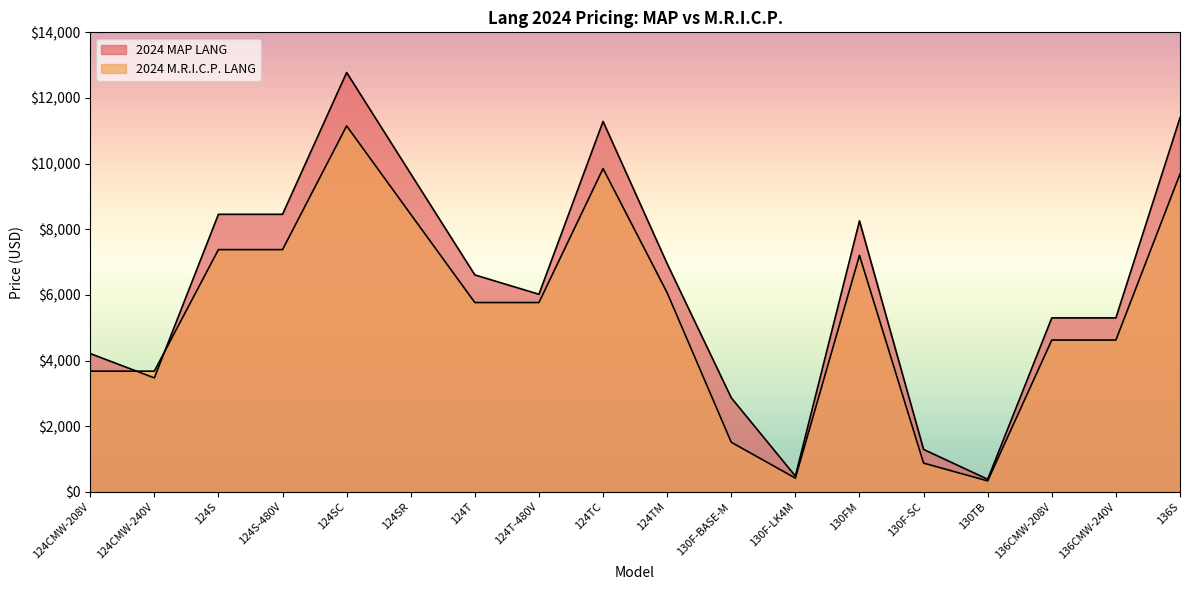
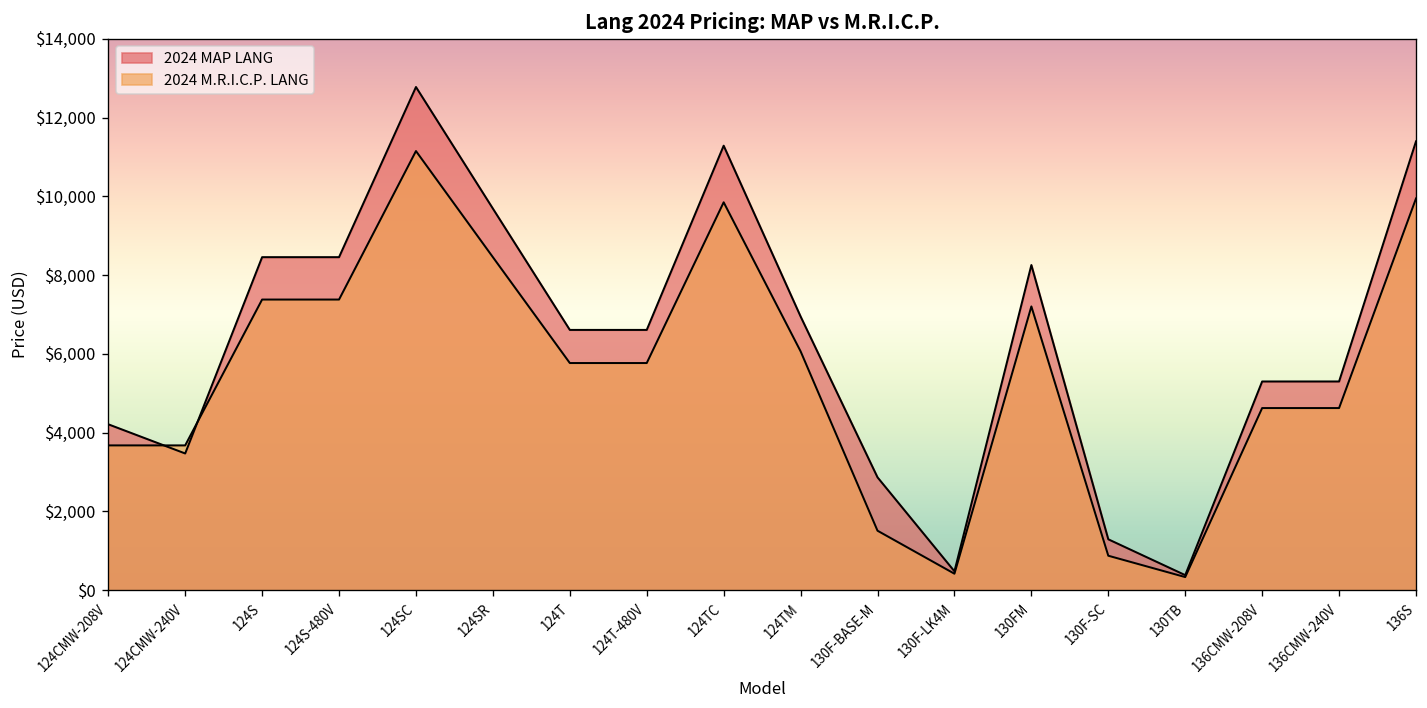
  {
    "2024 MAP LANG": {
      "124CMW-208V": "$4,200",
      "124CMW-240V": "$3,500",
      "124S": "$8,500",
      "124S-480V": "$8,500",
      "124SC": "$12,800",
      "124SR": "$9,700",
      "124T": "$6,600",
-     "124T-480V": "$6,000",
+     "124T-480V": "$6,600",
      "124TC": "$11,300",
      "124TM": "$7,000",
      "130F-BASE-M": "$2,900",
      "130FM": "$8,300",
      "130F-SC": "$1,300",
      "136CMW-208V": "$5,300",
      "136CMW-240V": "$5,300",
      "136S": "$11,400"
    },
    "2024 M.R.I.C.P. LANG": {
      "124CMW-208V": "$3,700",
      "124CMW-240V": "$3,700",
      "124S": "$7,400",
      "124S-480V": "$7,400",
      "124SC": "$11,200",
      "124SR": "$8,500",
      "124T": "$5,800",
      "124T-480V": "$5,800",
      "124TC": "$9,800",
      "124TM": "$6,100",
      "130F-BASE-M": "$1,500",
      "130FM": "$7,200",
      "130F-SC": "$900",
      "136CMW-208V": "$4,600",
      "136CMW-240V": "$4,600",
-     "136S": "$9,700"
+     "136S": "$9,900"
    }
  }
